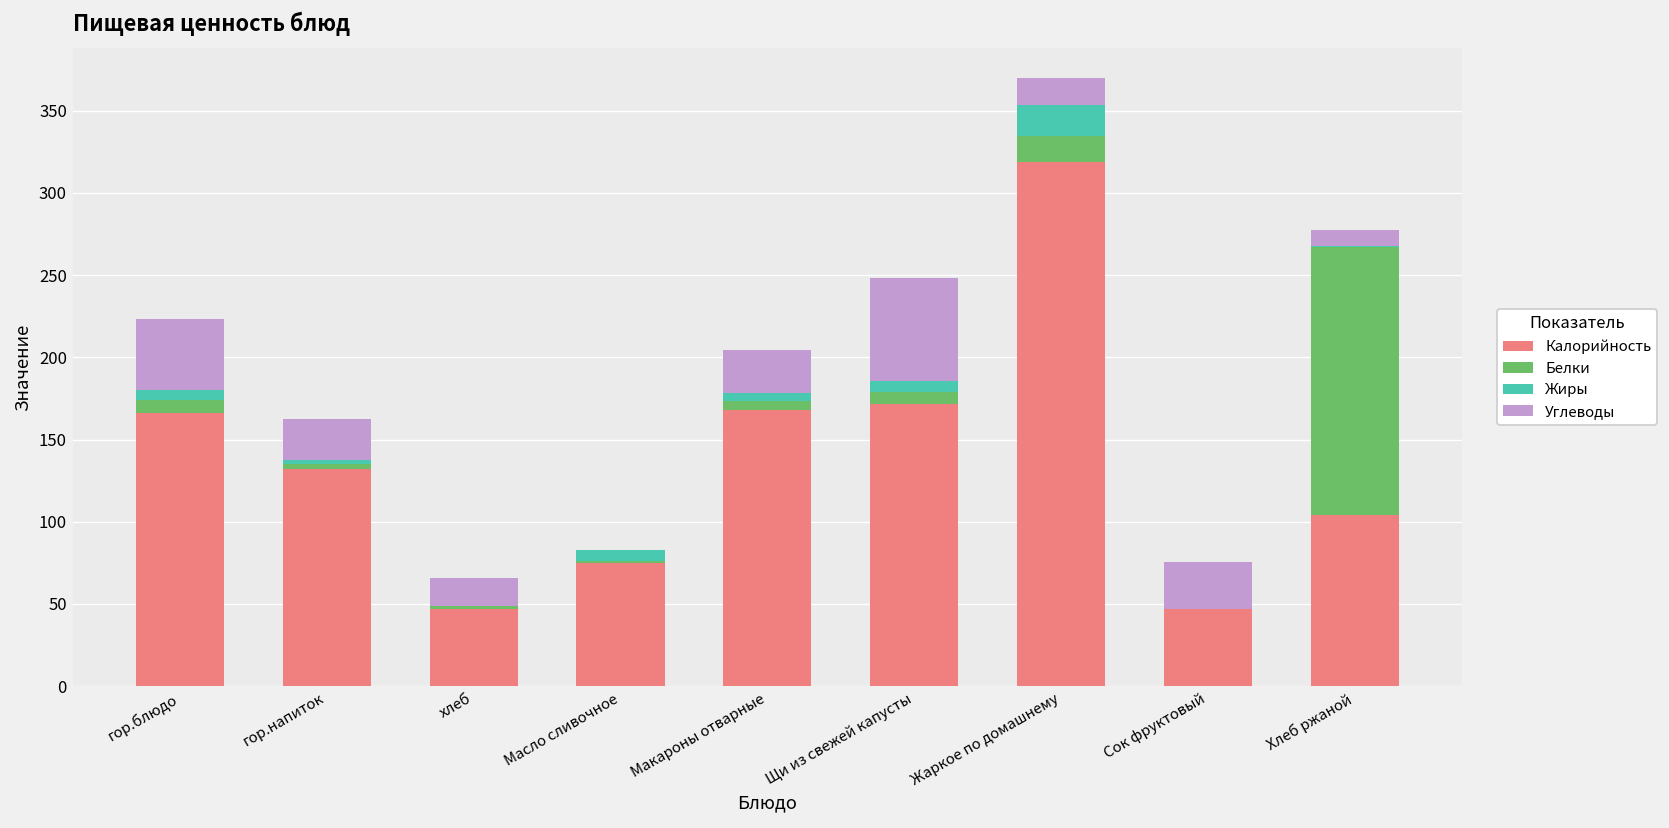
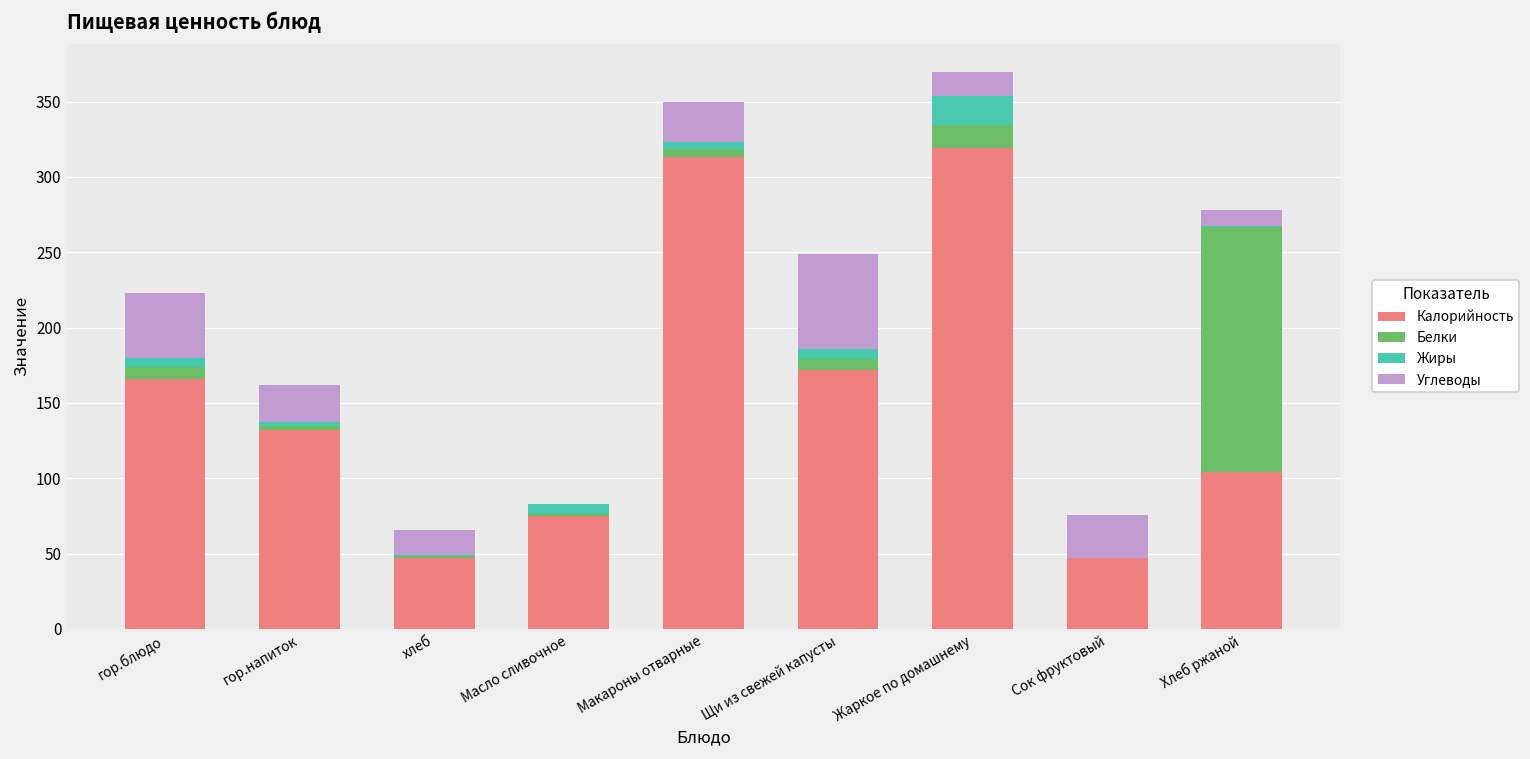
  {
    "Калорийность": {
      "гор.блюдо": 166,
      "гор.напиток": 132,
      "хлеб": 47,
      "Масло сливочное": 75,
-     "Макароны отварные": 168,
+     "Макароны отварные": 313,
      "Щи из свежей капусты": 172,
      "Жаркое по домашнему": 319,
      "Сок фруктовый": 47,
      "Хлеб ржаной": 104
    },
    "Белки": {
      "гор.блюдо": 8,
      "гор.напиток": 3,
      "Макароны отварные": 6,
      "Щи из свежей капусты": 7,
      "Жаркое по домашнему": 15,
      "Хлеб ржаной": 163
    },
    "Жиры": {
      "гор.блюдо": 6,
      "гор.напиток": 3,
      "Масло сливочное": 6,
      "Макароны отварные": 5,
      "Щи из свежей капусты": 7,
      "Жаркое по домашнему": 19,
      "Сок фруктовый": 0
    },
    "Углеводы": {
      "гор.блюдо": 43,
      "гор.напиток": 25,
      "хлеб": 17,
      "Масло сливочное": 0,
      "Макароны отварные": 26,
      "Щи из свежей капусты": 63,
      "Жаркое по домашнему": 16,
      "Сок фруктовый": 29,
      "Хлеб ржаной": 10
    }
  }
